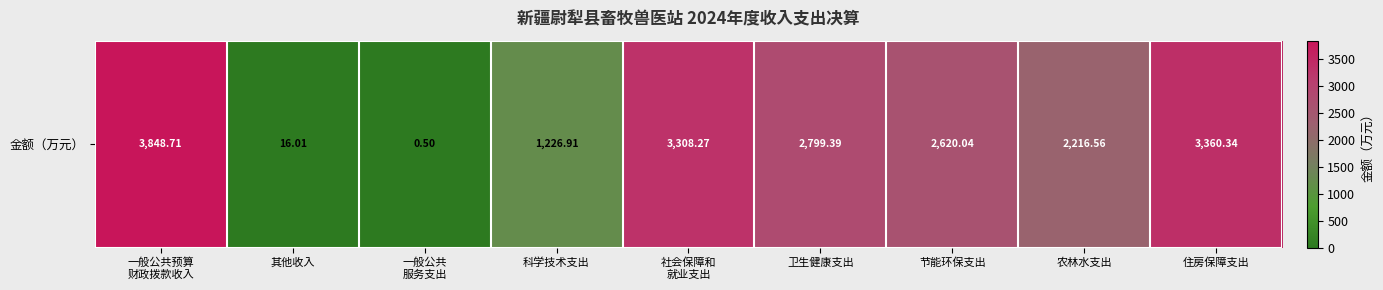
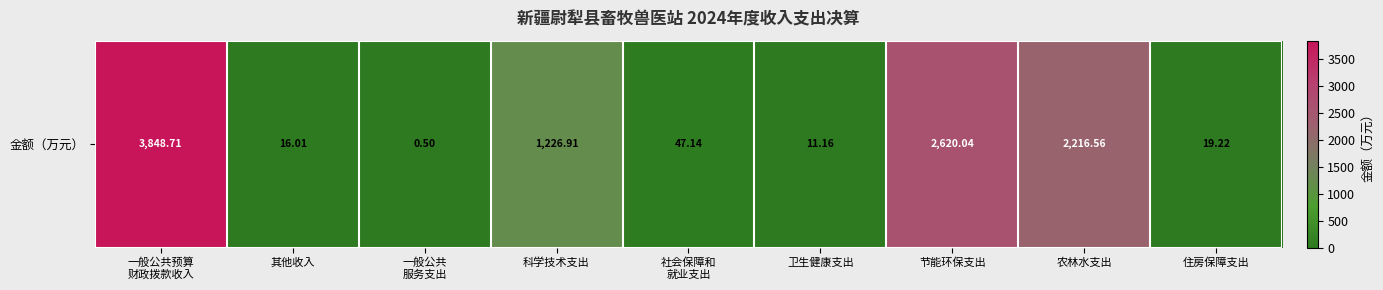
  {
    "金额（万元）": {
      "一般公共预算 财政拨款收入": "3,848.71",
      "其他收入": "16.01",
      "一般公共 服务支出": "0.50",
      "科学技术支出": "1,226.91",
-     "社会保障和 就业支出": "3,308.27",
-     "卫生健康支出": "2,799.39",
+     "社会保障和 就业支出": "47.14",
+     "卫生健康支出": "11.16",
      "节能环保支出": "2,620.04",
      "农林水支出": "2,216.56",
-     "住房保障支出": "3,360.34"
+     "住房保障支出": "19.22"
    }
  }
